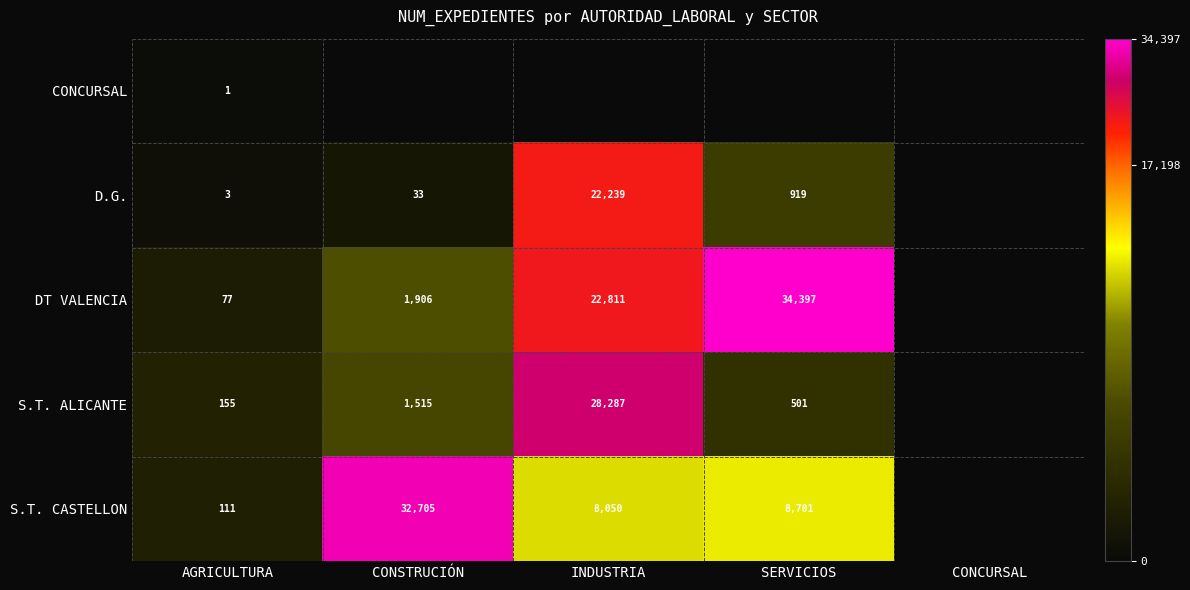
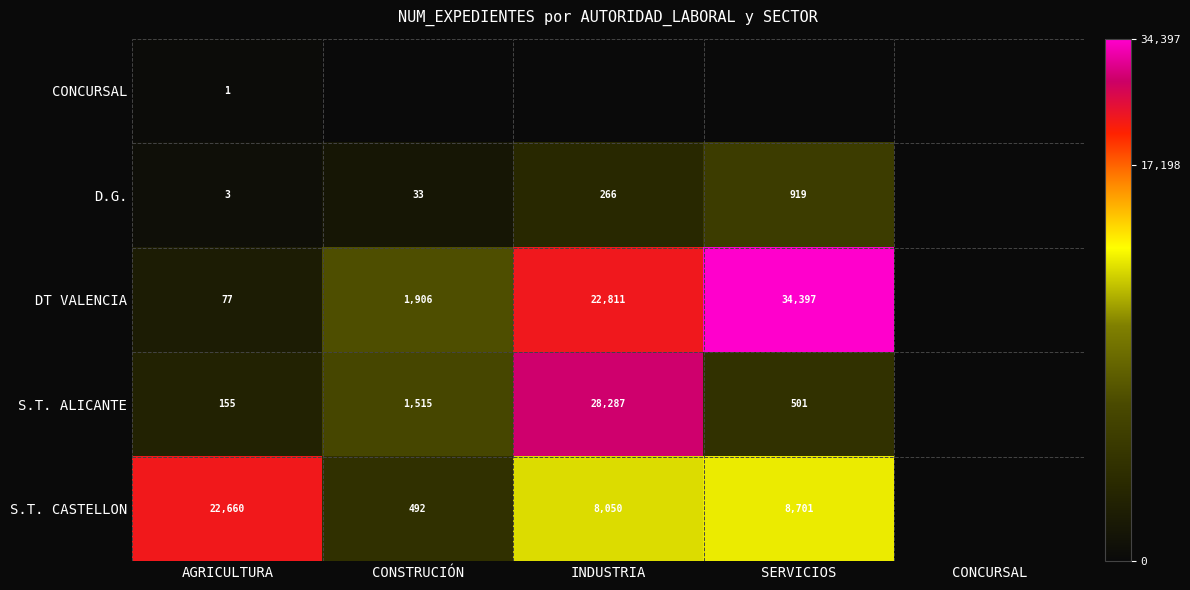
  {
    "CONCURSAL": {
      "AGRICULTURA": "1"
    },
    "D.G.": {
      "AGRICULTURA": "3",
      "CONSTRUCIÓN": "33",
-     "INDUSTRIA": "22,239",
+     "INDUSTRIA": "266",
      "SERVICIOS": "919"
    },
    "DT VALENCIA": {
      "AGRICULTURA": "77",
      "CONSTRUCIÓN": "1,906",
      "INDUSTRIA": "22,811",
      "SERVICIOS": "34,397"
    },
    "S.T. ALICANTE": {
      "AGRICULTURA": "155",
      "CONSTRUCIÓN": "1,515",
      "INDUSTRIA": "28,287",
      "SERVICIOS": "501"
    },
    "S.T. CASTELLON": {
-     "AGRICULTURA": "111",
-     "CONSTRUCIÓN": "32,705",
+     "AGRICULTURA": "22,660",
+     "CONSTRUCIÓN": "492",
      "INDUSTRIA": "8,050",
      "SERVICIOS": "8,701"
    }
  }
